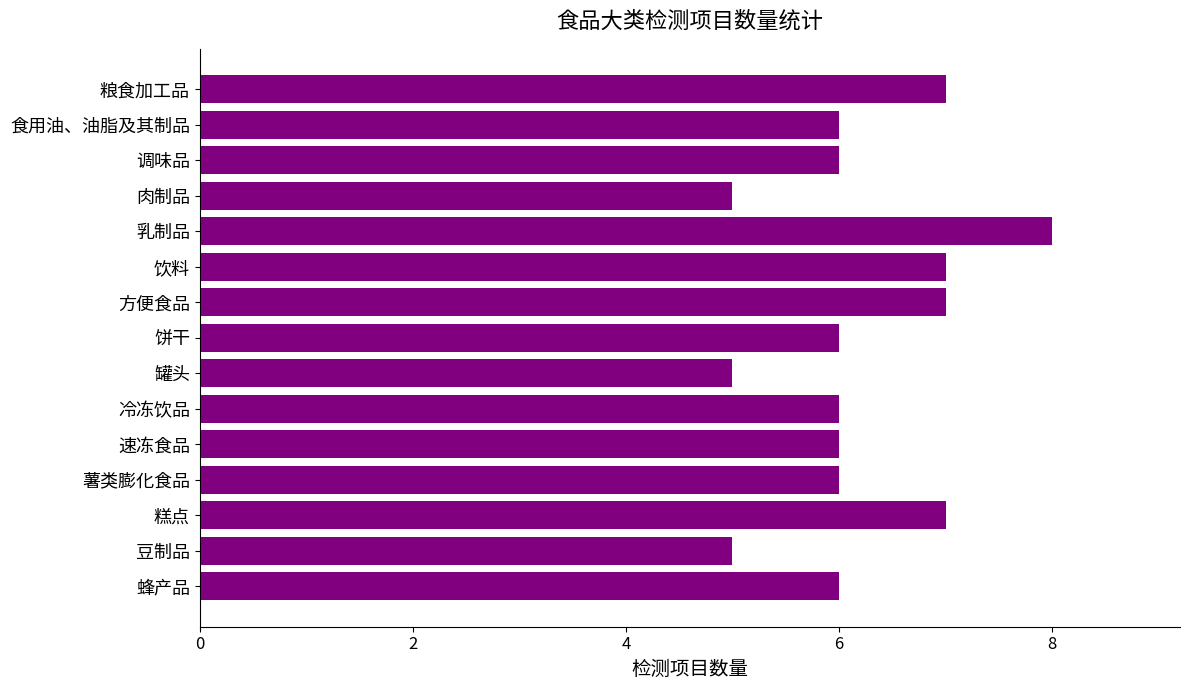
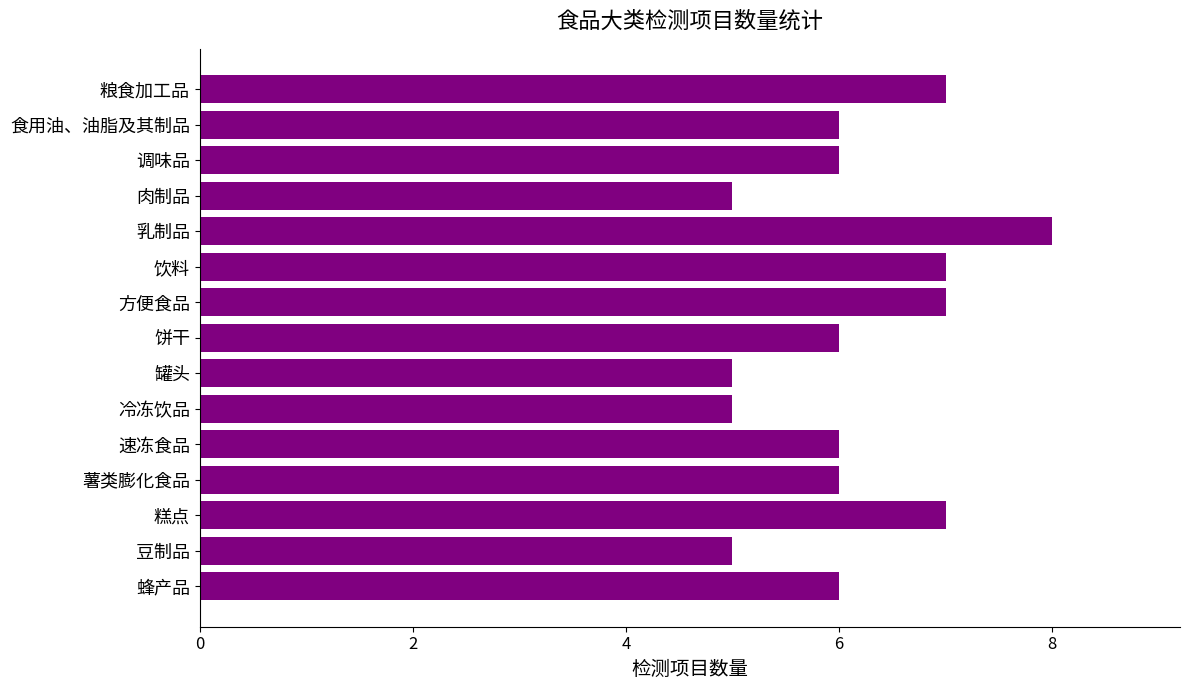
  {
    "粮食加工品": 7,
    "食用油、油脂及其制品": 6,
    "调味品": 6,
    "肉制品": 5,
    "乳制品": 8,
    "饮料": 7,
    "方便食品": 7,
    "饼干": 6,
    "罐头": 5,
-   "冷冻饮品": 6,
+   "冷冻饮品": 5,
    "速冻食品": 6,
    "薯类膨化食品": 6,
    "糕点": 7,
    "豆制品": 5,
    "蜂产品": 6
  }
